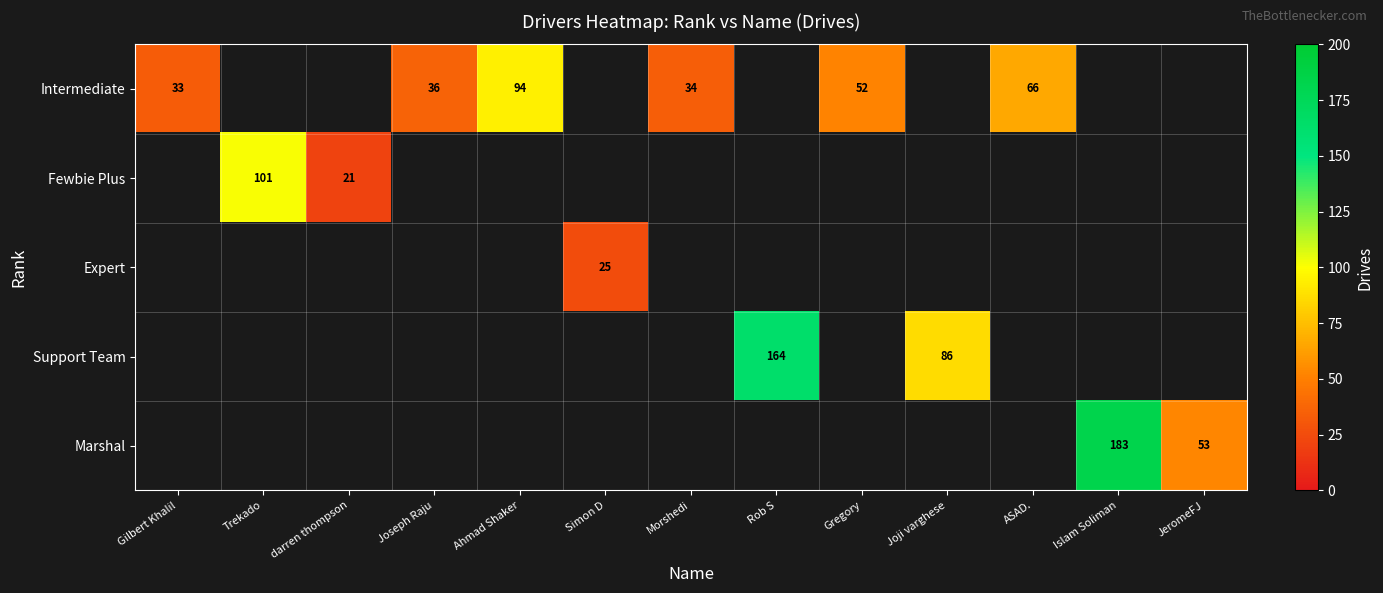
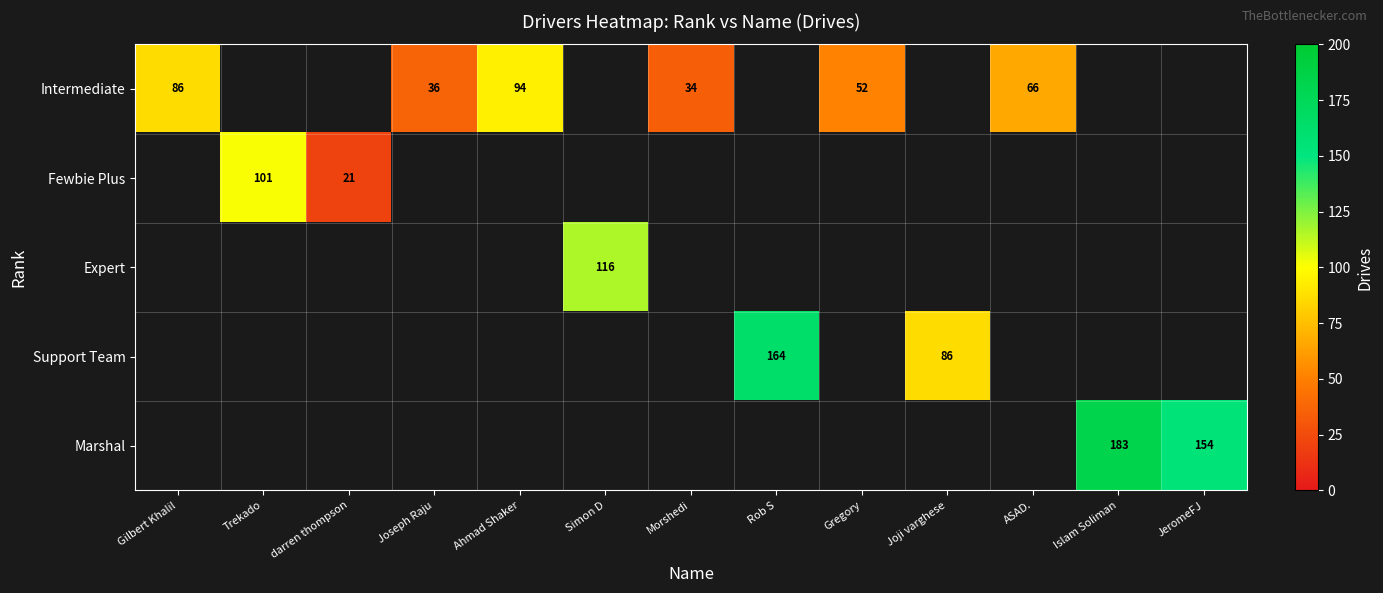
  {
    "Intermediate": {
-     "Gilbert Khalil": 33,
+     "Gilbert Khalil": 86,
      "Joseph Raju": 36,
      "Ahmad Shaker": 94,
      "Morshedi": 34,
      "Gregory": 52,
      "ASAD.": 66
    },
    "Fewbie Plus": {
      "Trekado": 101,
      "darren thompson": 21
    },
    "Expert": {
-     "Simon D": 25
+     "Simon D": 116
    },
    "Support Team": {
      "Rob S": 164,
      "Joji varghese": 86
    },
    "Marshal": {
      "Islam Soliman": 183,
-     "JeromeFJ": 53
+     "JeromeFJ": 154
    }
  }
